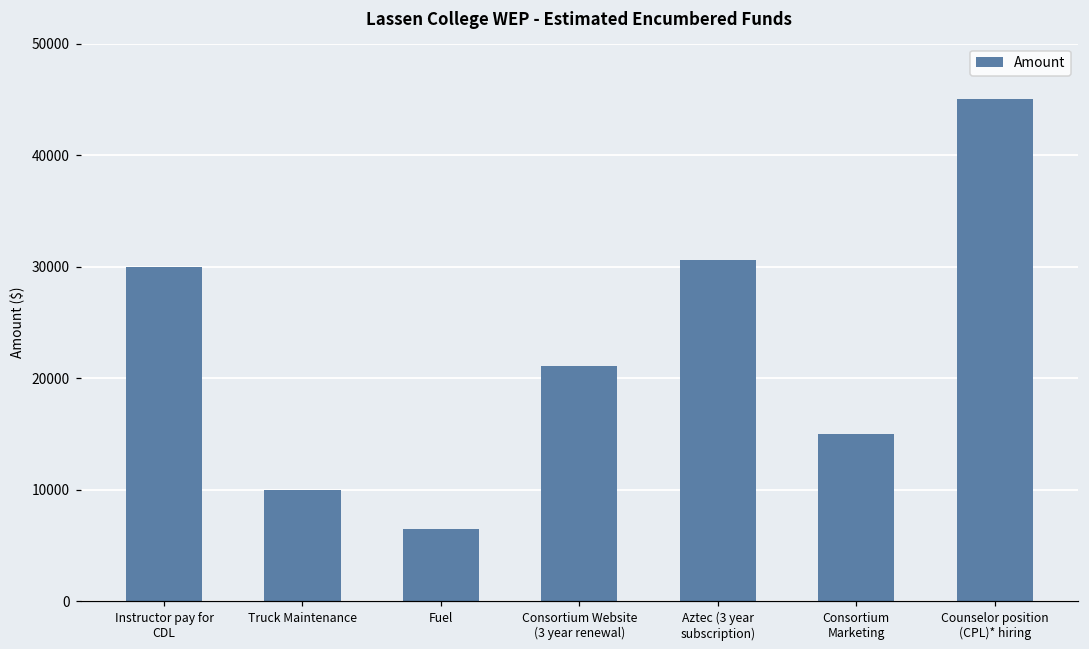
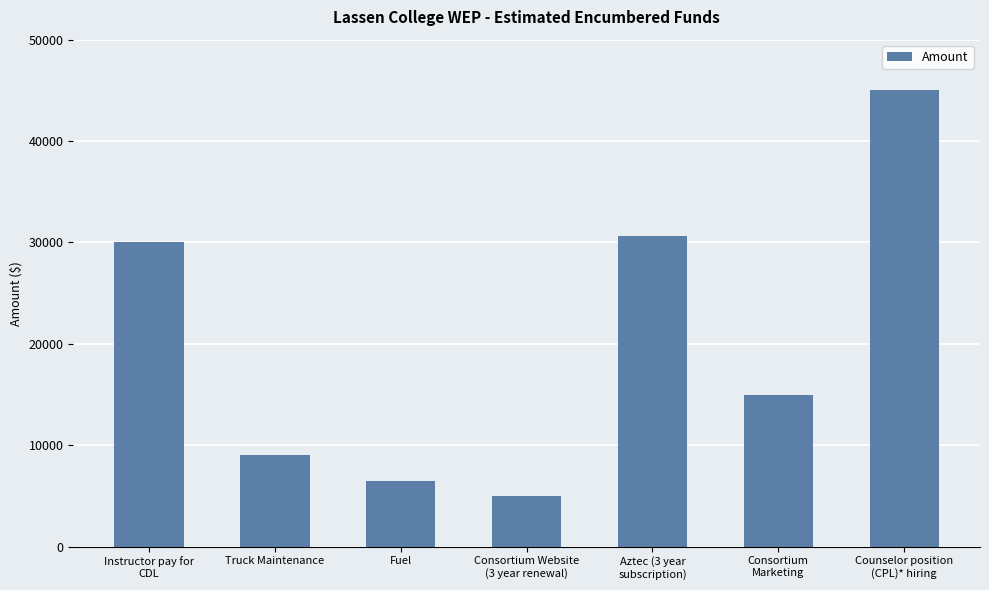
  {
    "Instructor pay for CDL": 30000,
-   "Truck Maintenance": 10000,
+   "Truck Maintenance": 9100,
    "Fuel": 6500,
-   "Consortium Website (3 year renewal)": 21100,
+   "Consortium Website (3 year renewal)": 5000,
    "Aztec (3 year subscription)": 30600,
    "Consortium Marketing": 15000,
    "Counselor position (CPL)* hiring": 45000
  }
